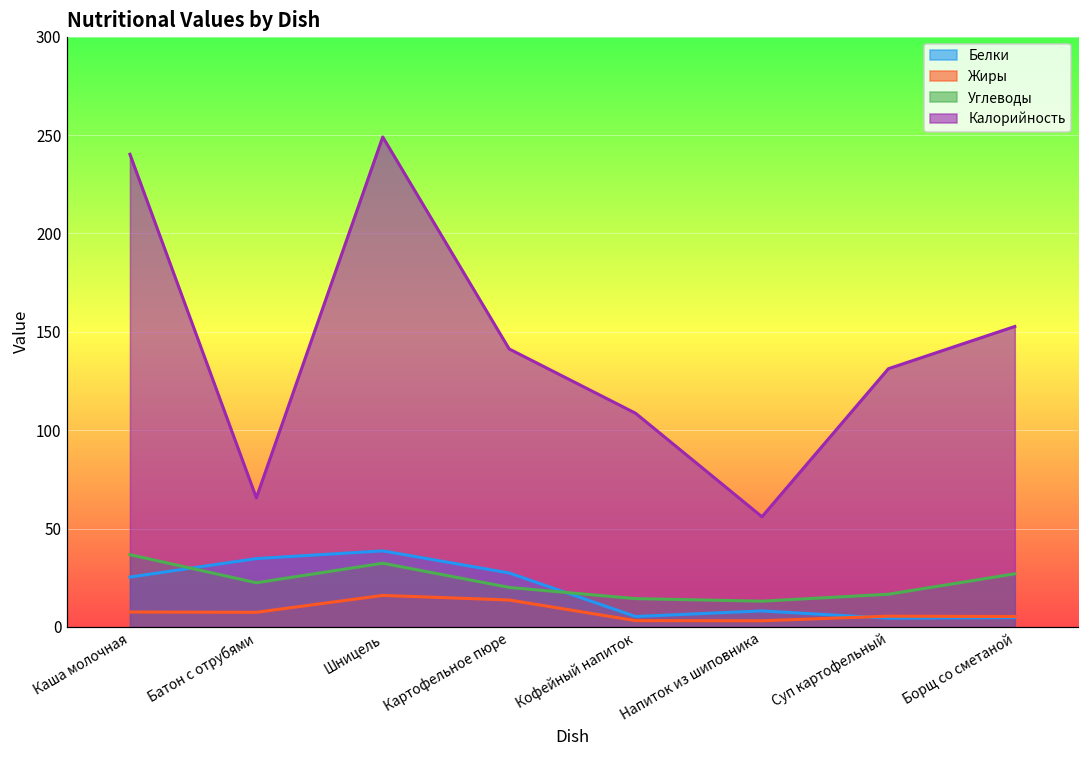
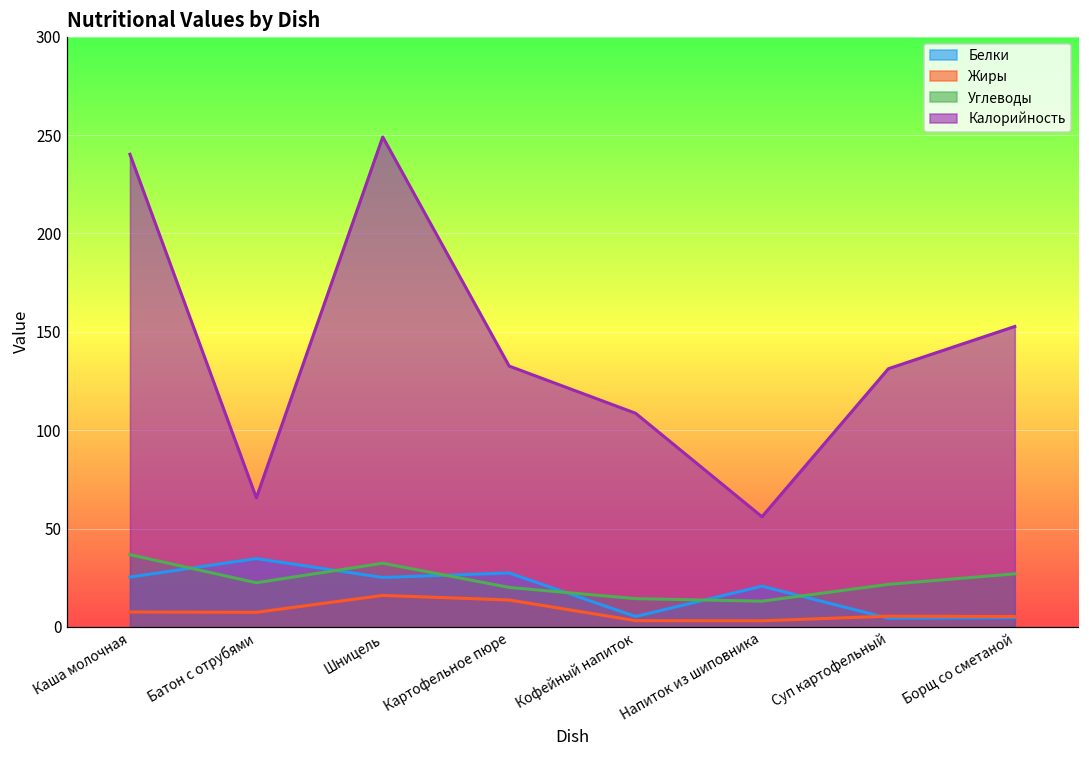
  {
    "Белки": {
      "Каша молочная": 25,
      "Батон с отрубями": 35,
-     "Шницель": 39,
+     "Шницель": 25,
      "Картофельное пюре": 27,
      "Кофейный напиток": 5,
-     "Напиток из шиповника": 8
+     "Напиток из шиповника": 21
    },
    "Жиры": {
      "Каша молочная": 8,
      "Батон с отрубями": 7,
      "Шницель": 16,
      "Картофельное пюре": 14,
      "Кофейный напиток": 3,
      "Напиток из шиповника": 3
    },
    "Углеводы": {
      "Каша молочная": 37,
      "Батон с отрубями": 22,
      "Шницель": 32,
      "Картофельное пюре": 20,
      "Кофейный напиток": 14,
      "Напиток из шиповника": 13,
-     "Суп картофельный": 17,
+     "Суп картофельный": 22,
      "Борщ со сметаной": 27
    },
    "Калорийность": {
      "Каша молочная": 240,
      "Батон с отрубями": 66,
      "Шницель": 249,
-     "Картофельное пюре": 141,
+     "Картофельное пюре": 133,
      "Кофейный напиток": 109,
      "Напиток из шиповника": 56,
      "Суп картофельный": 131,
      "Борщ со сметаной": 153
    }
  }
